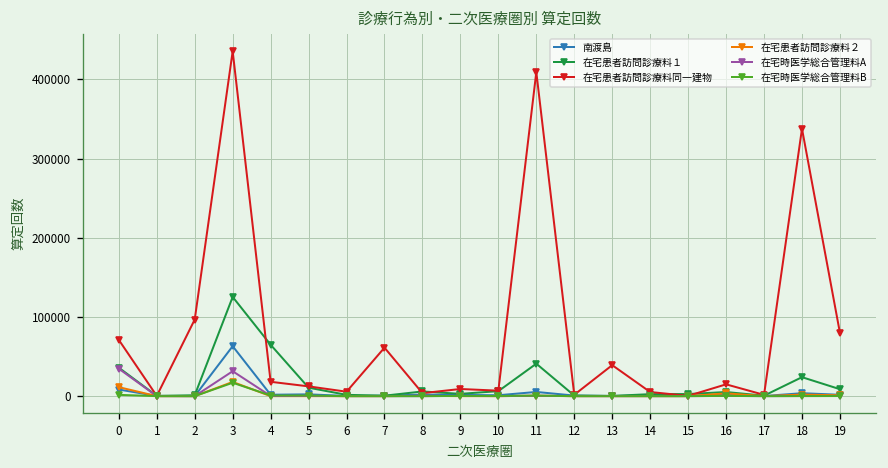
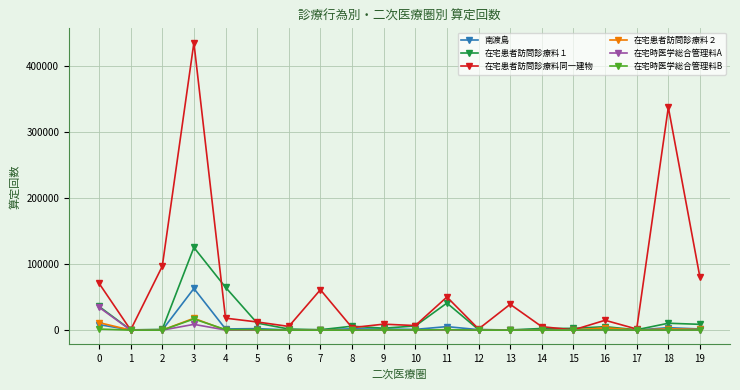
  {
    "南渡島": {
      "3": 60000,
      "11": 10000
    },
    "在宅患者訪問診療料１": {
      "3": 130000,
      "4": 60000,
      "11": 40000,
-     "18": 20000,
+     "18": 10000,
      "19": 10000
    },
    "在宅患者訪問診療料同一建物": {
      "0": 70000,
      "2": 100000,
      "3": 440000,
      "4": 20000,
      "6": 10000,
      "7": 60000,
      "9": 10000,
-     "11": 410000,
+     "11": 50000,
      "13": 40000,
      "16": 10000,
      "18": 340000,
      "19": 80000
    },
    "在宅時医学総合管理料A": {
-     "3": 30000
+     "3": 10000
    },
    "在宅時医学総合管理料B": {
      "0": 0
    }
  }
